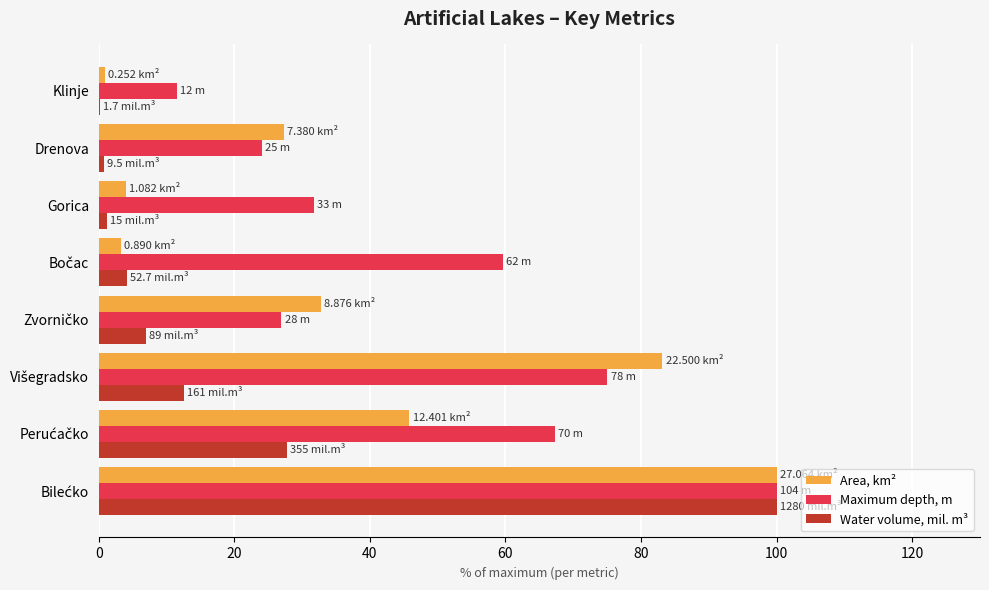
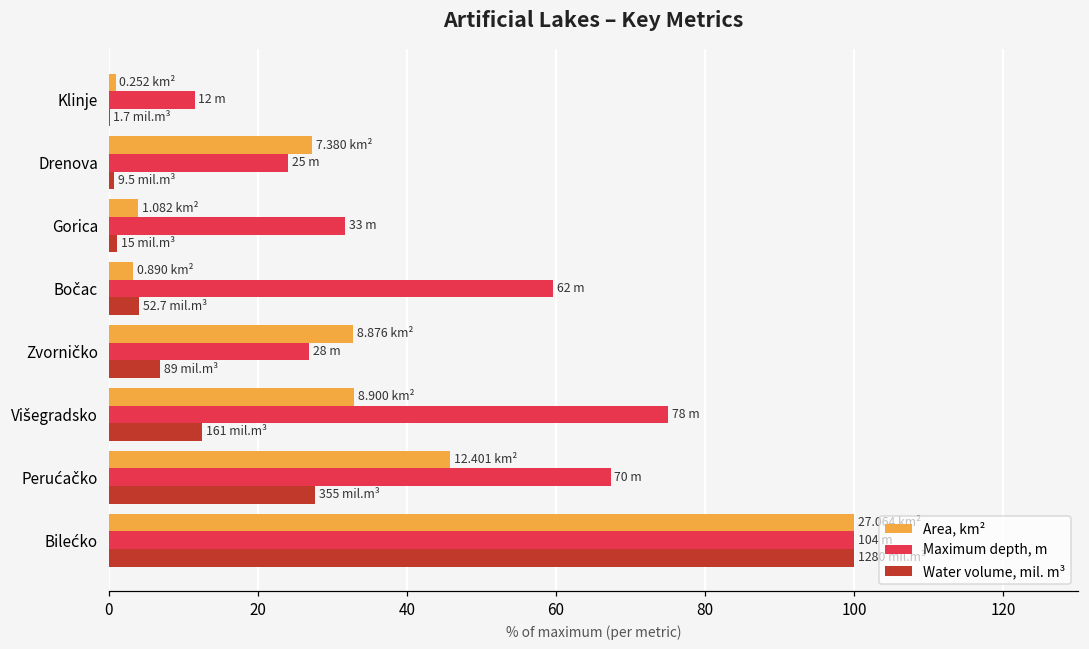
  {
    "Area, km²": {
-     "Višegradsko": 22.500
+     "Višegradsko": 8.900
    }
  }
